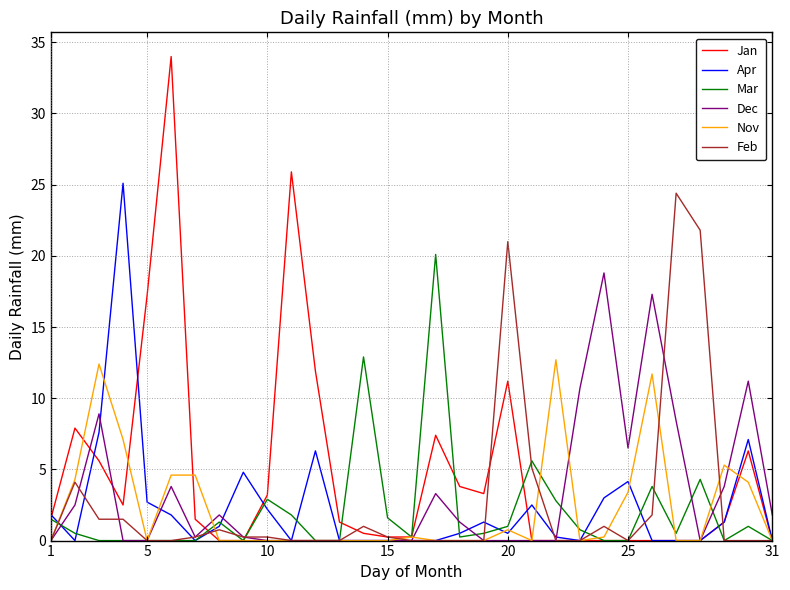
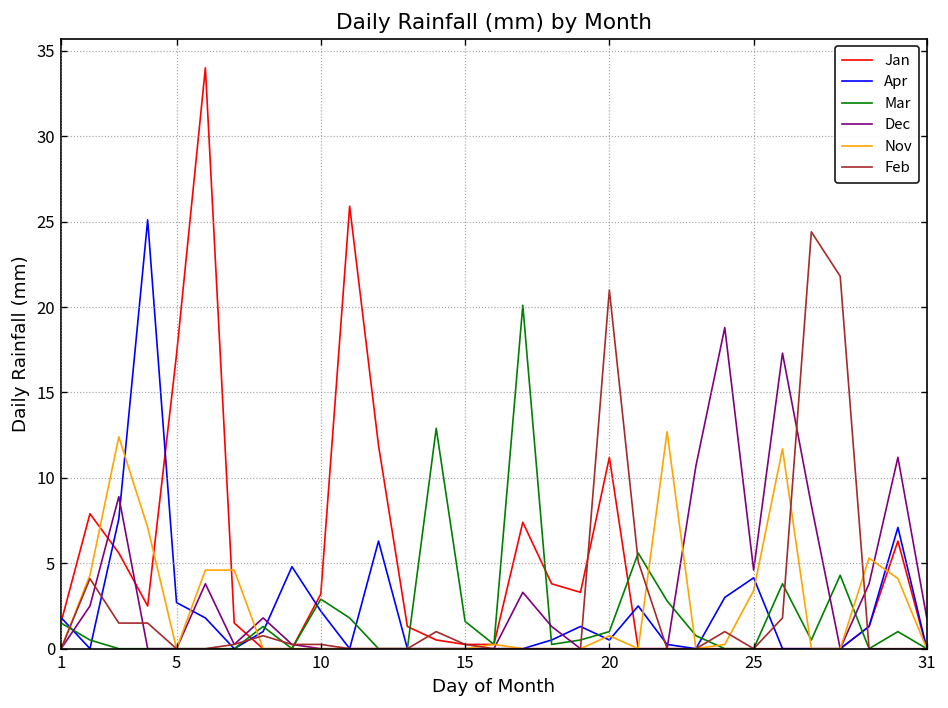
  {
    "Jan": {
      "5": 17.2,
      "10": 3.2,
      "20": 11.2
    },
    "Apr": {
      "1": 1.8,
      "5": 2.7,
      "10": 2.2,
      "20": 0.5,
      "25": 4.2
    },
    "Mar": {
      "10": 2.9,
      "15": 1.6,
      "20": 1.0
    },
    "Dec": {
      "20": 0.0,
-     "25": 6.5,
+     "25": 4.6,
      "31": 1.8
    },
    "Nov": {
      "20": 0.8,
      "25": 3.4
    },
    "Feb": {
      "10": 0.3,
      "20": 21.0
    }
  }
